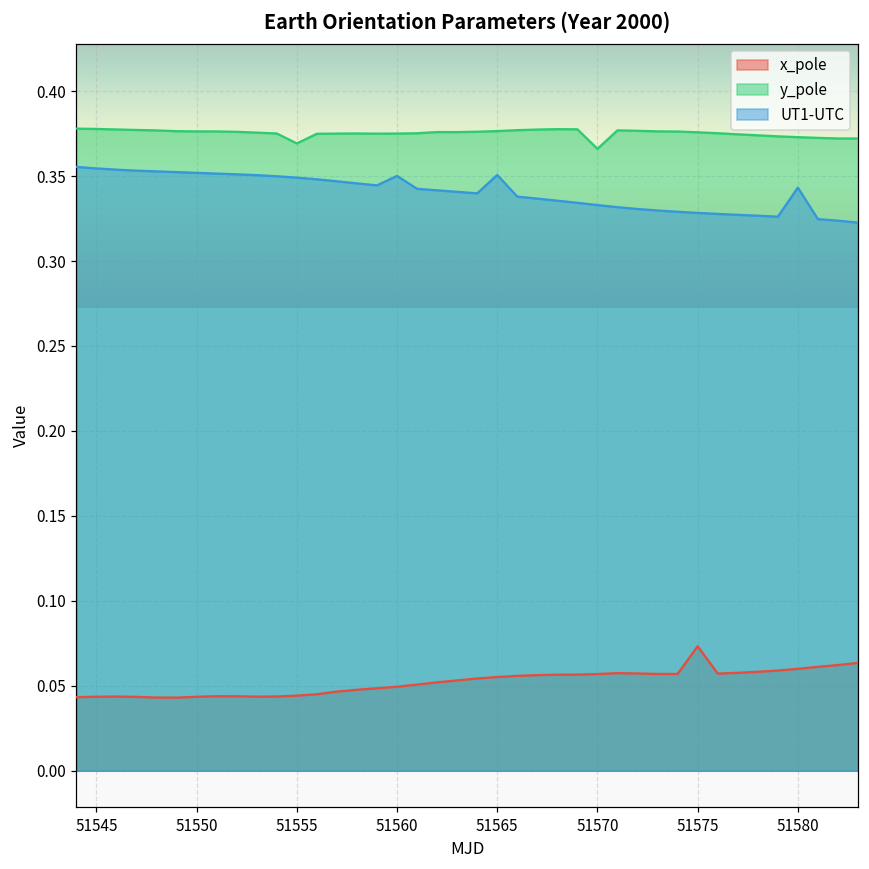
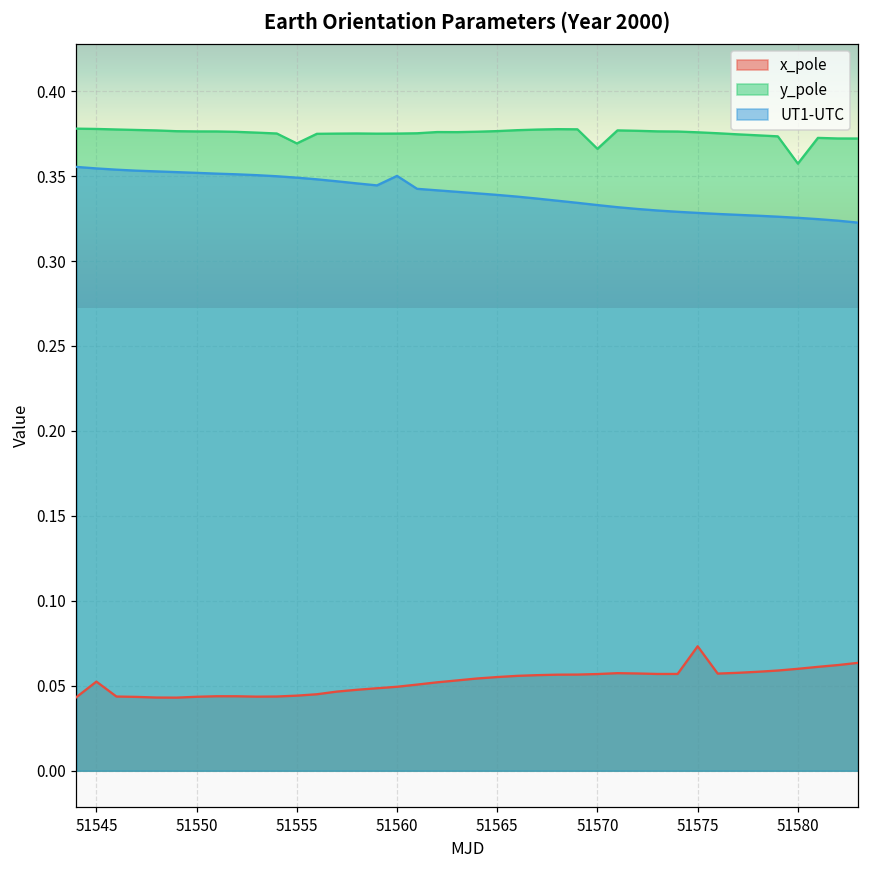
  {
    "x_pole": {
-     "51545": 0.044,
+     "51545": 0.052,
      "51550": 0.044,
      "51555": 0.044,
      "51560": 0.049,
      "51565": 0.055,
      "51570": 0.057,
      "51575": 0.073,
      "51580": 0.060
    },
    "y_pole": {
      "51545": 0.378,
      "51550": 0.376,
      "51555": 0.369,
      "51560": 0.375,
      "51565": 0.376,
      "51570": 0.366,
      "51575": 0.376,
-     "51580": 0.373
+     "51580": 0.357
    },
    "UT1-UTC": {
      "51545": 0.355,
      "51550": 0.352,
      "51555": 0.349,
      "51560": 0.350,
-     "51565": 0.351,
+     "51565": 0.339,
      "51570": 0.333,
      "51575": 0.328,
-     "51580": 0.343
+     "51580": 0.325
    }
  }
